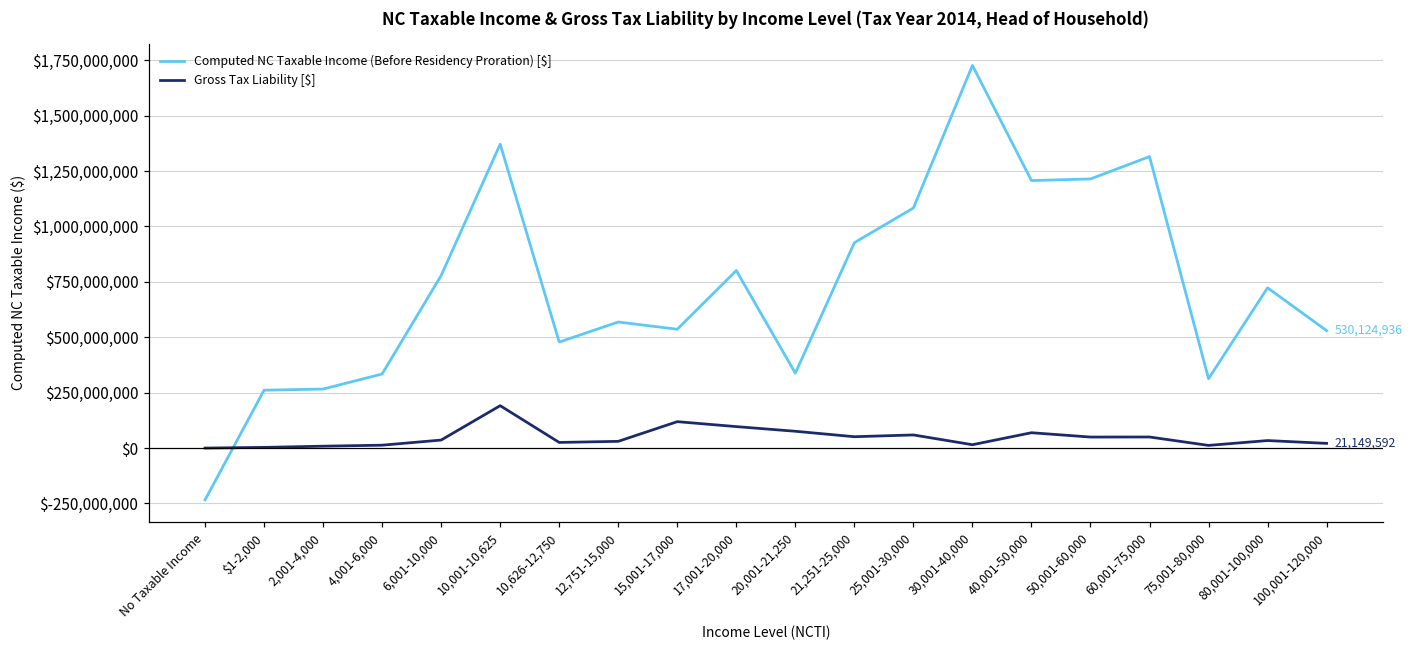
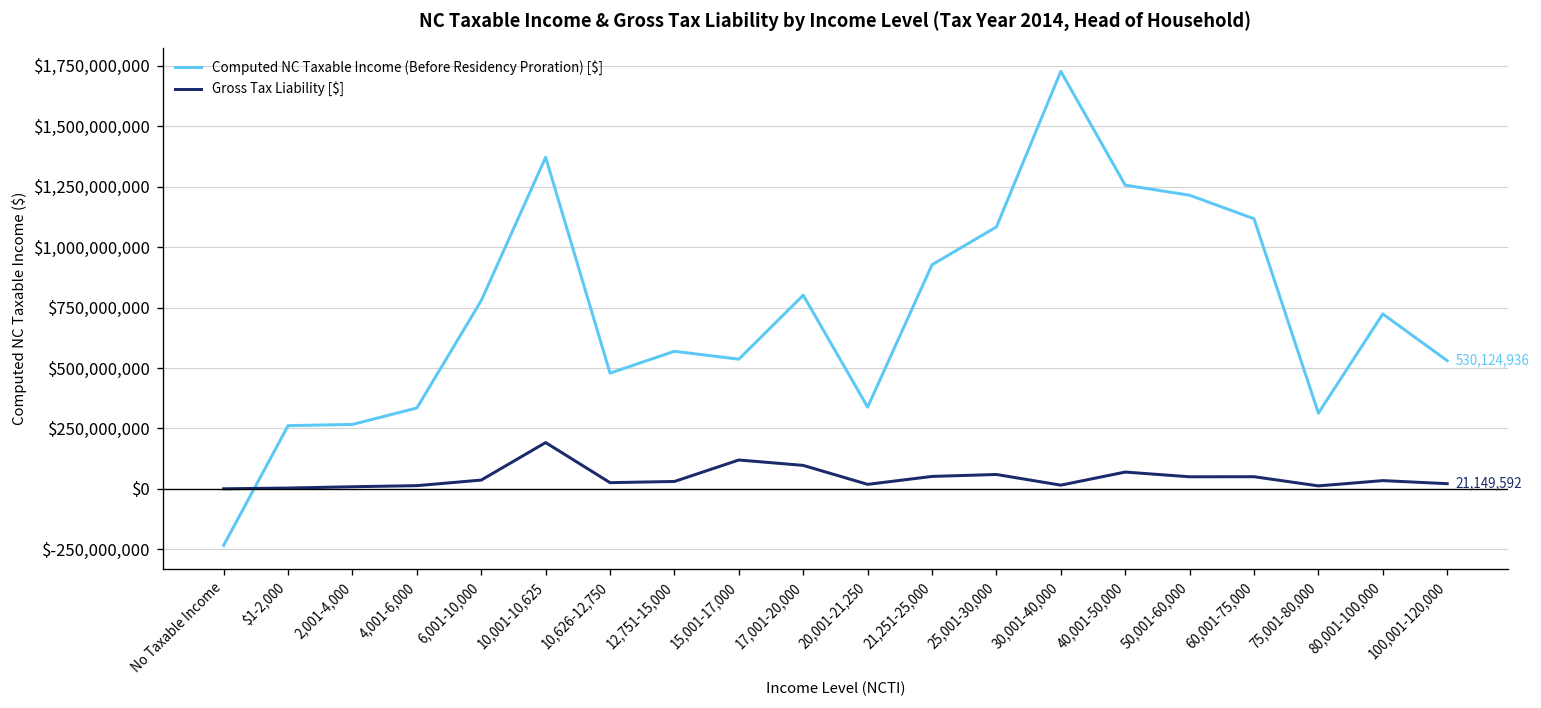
  {
    "Computed NC Taxable Income (Before Residency Proration) [$]": {
      "No Taxable Income": "$-230,000,000",
      "$1-2,000": "$260,000,000",
      "2,001-4,000": "$270,000,000",
      "4,001-6,000": "$330,000,000",
      "6,001-10,000": "$780,000,000",
      "10,001-10,625": "$1,370,000,000",
      "10,626-12,750": "$480,000,000",
      "12,751-15,000": "$570,000,000",
      "15,001-17,000": "$540,000,000",
      "17,001-20,000": "$800,000,000",
      "20,001-21,250": "$340,000,000",
      "21,251-25,000": "$930,000,000",
      "25,001-30,000": "$1,080,000,000",
      "30,001-40,000": "$1,730,000,000",
-     "40,001-50,000": "$1,210,000,000",
+     "40,001-50,000": "$1,260,000,000",
      "50,001-60,000": "$1,210,000,000",
-     "60,001-75,000": "$1,320,000,000",
+     "60,001-75,000": "$1,120,000,000",
      "75,001-80,000": "$310,000,000",
      "80,001-100,000": "$720,000,000"
    },
    "Gross Tax Liability [$]": {
      "No Taxable Income": "$0",
      "$1-2,000": "$0",
      "2,001-4,000": "$10,000,000",
      "4,001-6,000": "$10,000,000",
      "6,001-10,000": "$40,000,000",
      "10,001-10,625": "$190,000,000",
      "10,626-12,750": "$30,000,000",
      "12,751-15,000": "$30,000,000",
      "15,001-17,000": "$120,000,000",
      "17,001-20,000": "$100,000,000",
-     "20,001-21,250": "$80,000,000",
+     "20,001-21,250": "$20,000,000",
      "21,251-25,000": "$50,000,000",
      "25,001-30,000": "$60,000,000",
      "30,001-40,000": "$20,000,000",
      "40,001-50,000": "$70,000,000",
      "50,001-60,000": "$50,000,000",
      "60,001-75,000": "$50,000,000",
      "75,001-80,000": "$10,000,000",
      "80,001-100,000": "$30,000,000"
    }
  }
